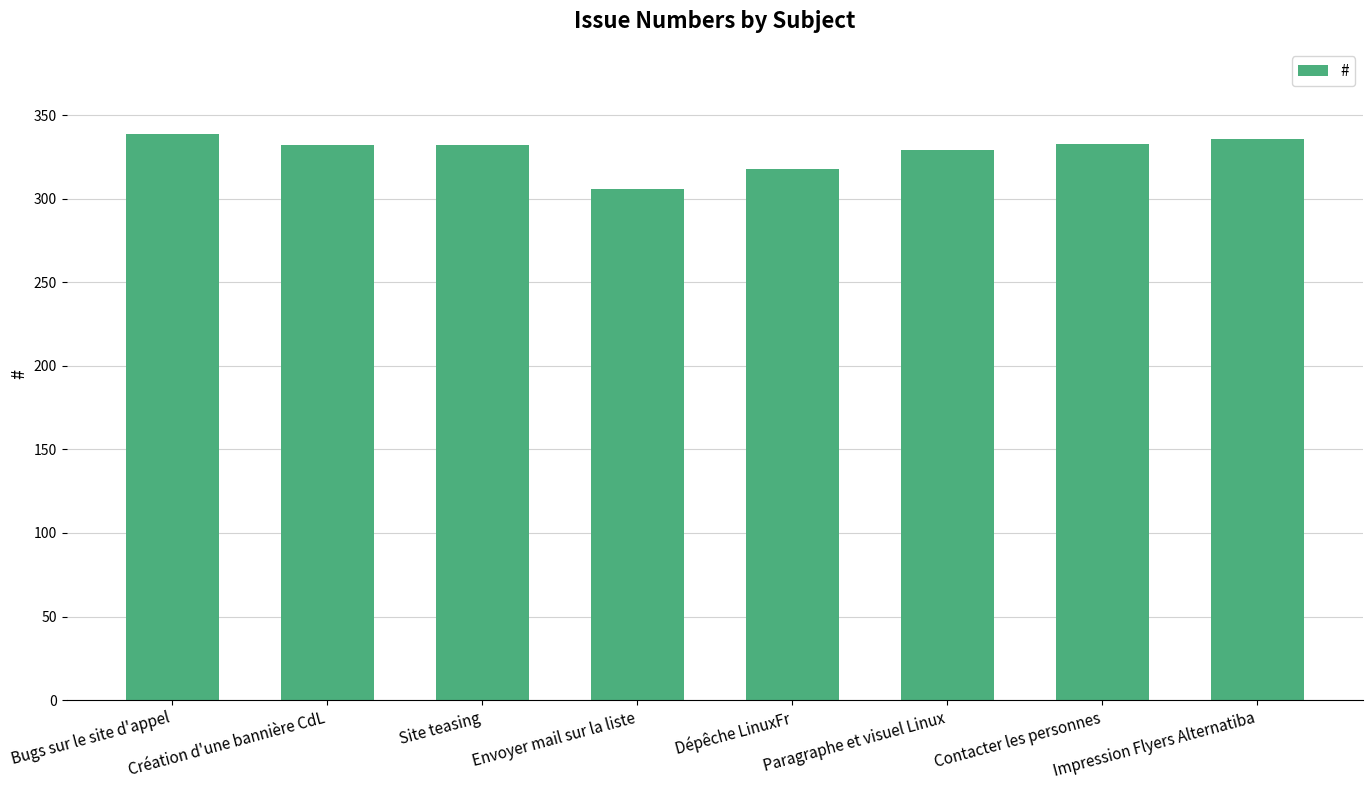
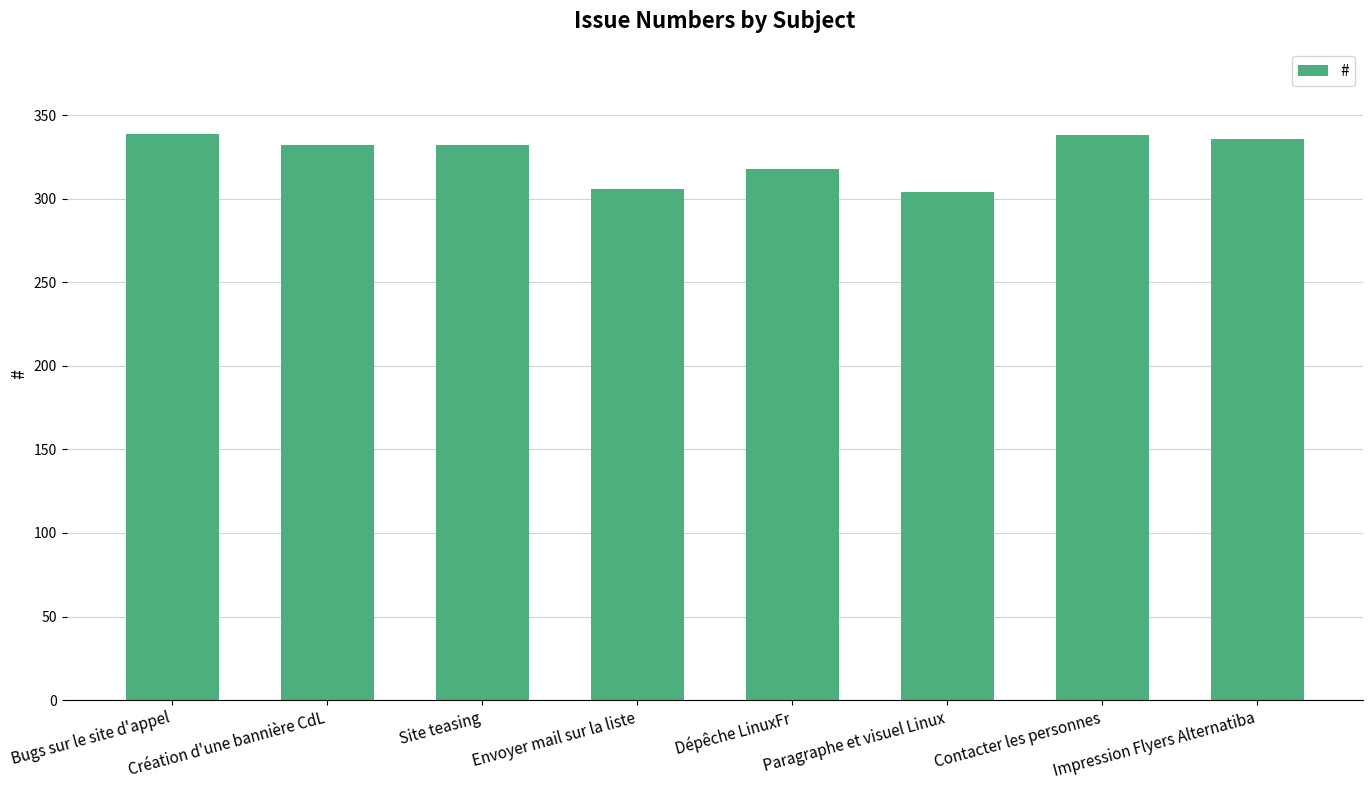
  {
    "Bugs sur le site d'appel": 339,
    "Création d'une bannière CdL": 332,
    "Site teasing": 332,
    "Envoyer mail sur la liste": 306,
    "Dépêche LinuxFr": 318,
-   "Paragraphe et visuel Linux": 329,
-   "Contacter les personnes": 333,
+   "Paragraphe et visuel Linux": 304,
+   "Contacter les personnes": 338,
    "Impression Flyers Alternatiba": 336
  }
